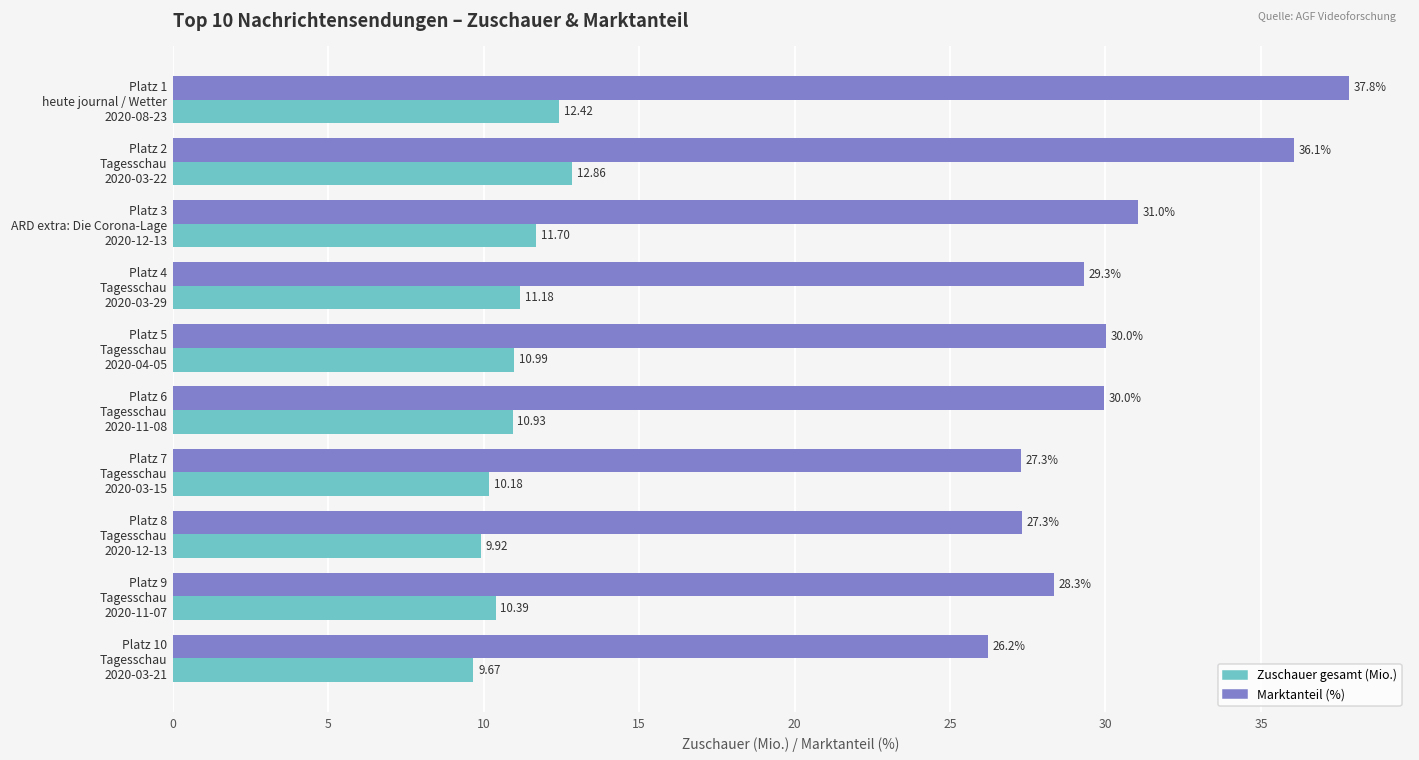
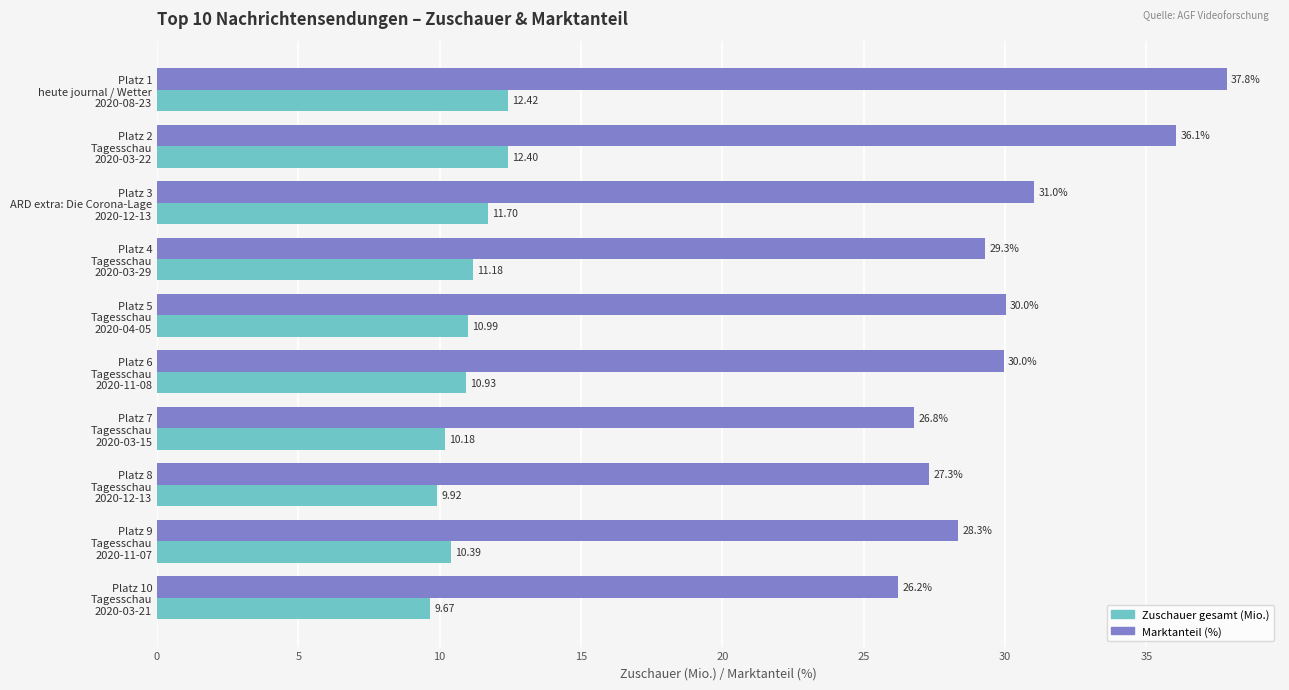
  {
    "Zuschauer gesamt (Mio.)": {
      "Platz 1 heute journal / Wetter 2020-08-23": "12.42",
-     "Platz 2 Tagesschau 2020-03-22": "12.86",
+     "Platz 2 Tagesschau 2020-03-22": "12.40",
      "Platz 3 ARD extra: Die Corona-Lage 2020-12-13": "11.70",
      "Platz 4 Tagesschau 2020-03-29": "11.18",
      "Platz 5 Tagesschau 2020-04-05": "10.99",
      "Platz 6 Tagesschau 2020-11-08": "10.93",
      "Platz 7 Tagesschau 2020-03-15": "10.18",
      "Platz 8 Tagesschau 2020-12-13": "9.92",
      "Platz 9 Tagesschau 2020-11-07": "10.39",
      "Platz 10 Tagesschau 2020-03-21": "9.67"
    },
    "Marktanteil (%)": {
      "Platz 1 heute journal / Wetter 2020-08-23": "37.8%",
      "Platz 2 Tagesschau 2020-03-22": "36.1%",
      "Platz 3 ARD extra: Die Corona-Lage 2020-12-13": "31.0%",
      "Platz 4 Tagesschau 2020-03-29": "29.3%",
      "Platz 5 Tagesschau 2020-04-05": "30.0%",
      "Platz 6 Tagesschau 2020-11-08": "30.0%",
-     "Platz 7 Tagesschau 2020-03-15": "27.3%",
+     "Platz 7 Tagesschau 2020-03-15": "26.8%",
      "Platz 8 Tagesschau 2020-12-13": "27.3%",
      "Platz 9 Tagesschau 2020-11-07": "28.3%",
      "Platz 10 Tagesschau 2020-03-21": "26.2%"
    }
  }
